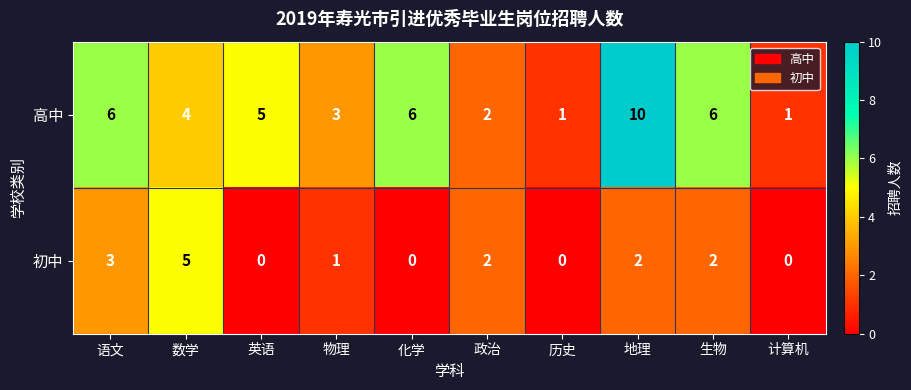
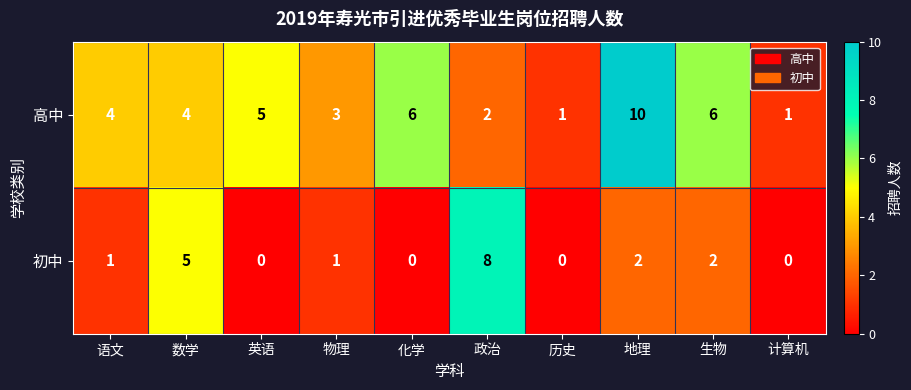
  {
    "高中": {
-     "语文": 6,
+     "语文": 4,
      "数学": 4,
      "英语": 5,
      "物理": 3,
      "化学": 6,
      "政治": 2,
      "历史": 1,
      "地理": 10,
      "生物": 6,
      "计算机": 1
    },
    "初中": {
-     "语文": 3,
+     "语文": 1,
      "数学": 5,
      "英语": 0,
      "物理": 1,
      "化学": 0,
-     "政治": 2,
+     "政治": 8,
      "历史": 0,
      "地理": 2,
      "生物": 2,
      "计算机": 0
    }
  }
